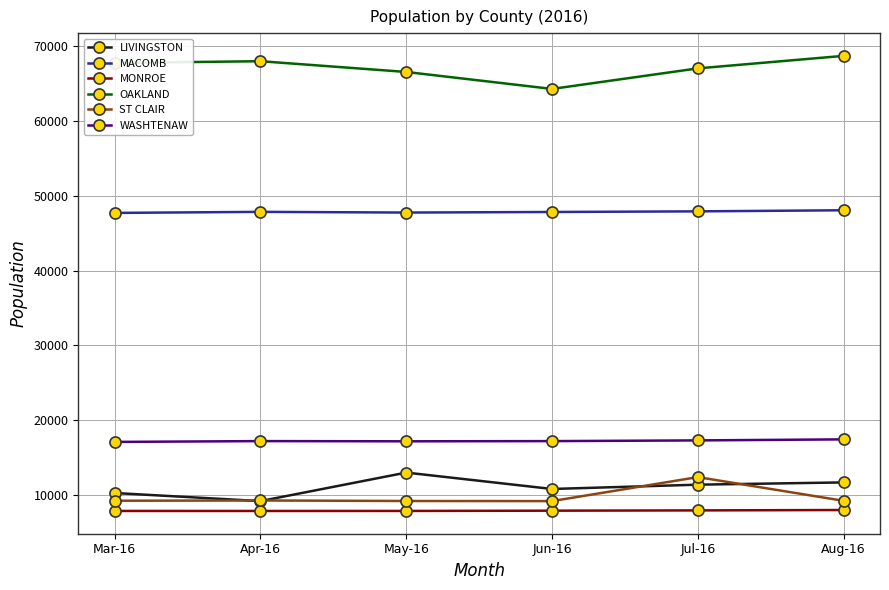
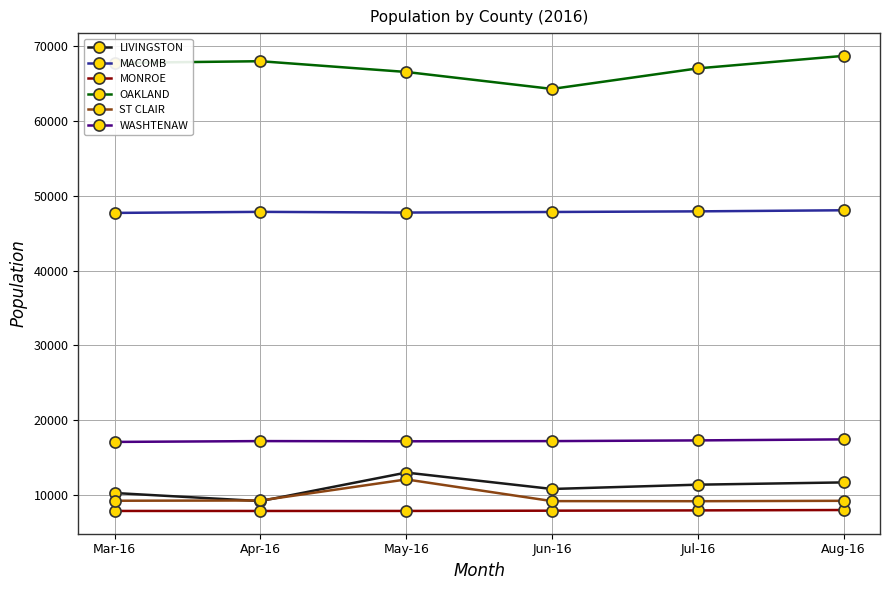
  {
    "LIVINGSTON": {
      "Mar-16": 10000,
      "May-16": 13000,
      "Jun-16": 11000,
      "Jul-16": 11000,
      "Aug-16": 12000
    },
    "MONROE": {
      "Mar-16": 8000,
      "Apr-16": 8000,
      "May-16": 8000,
      "Jun-16": 8000,
      "Jul-16": 8000,
      "Aug-16": 8000
    },
    "OAKLAND": {
      "Apr-16": 68000,
      "May-16": 67000,
      "Jun-16": 64000,
      "Jul-16": 67000,
      "Aug-16": 69000
    },
    "ST CLAIR": {
      "Mar-16": 9000,
-     "May-16": 9000,
+     "May-16": 12000,
      "Jun-16": 9000,
-     "Jul-16": 12000,
+     "Jul-16": 9000,
      "Aug-16": 9000
    }
  }
